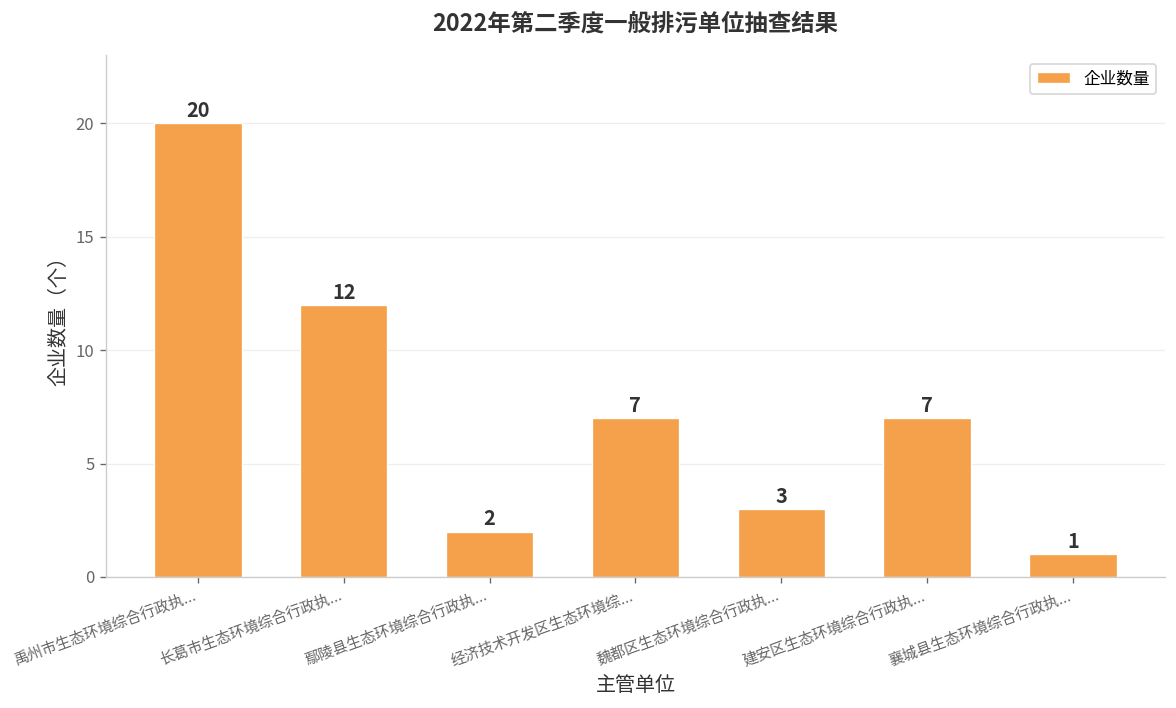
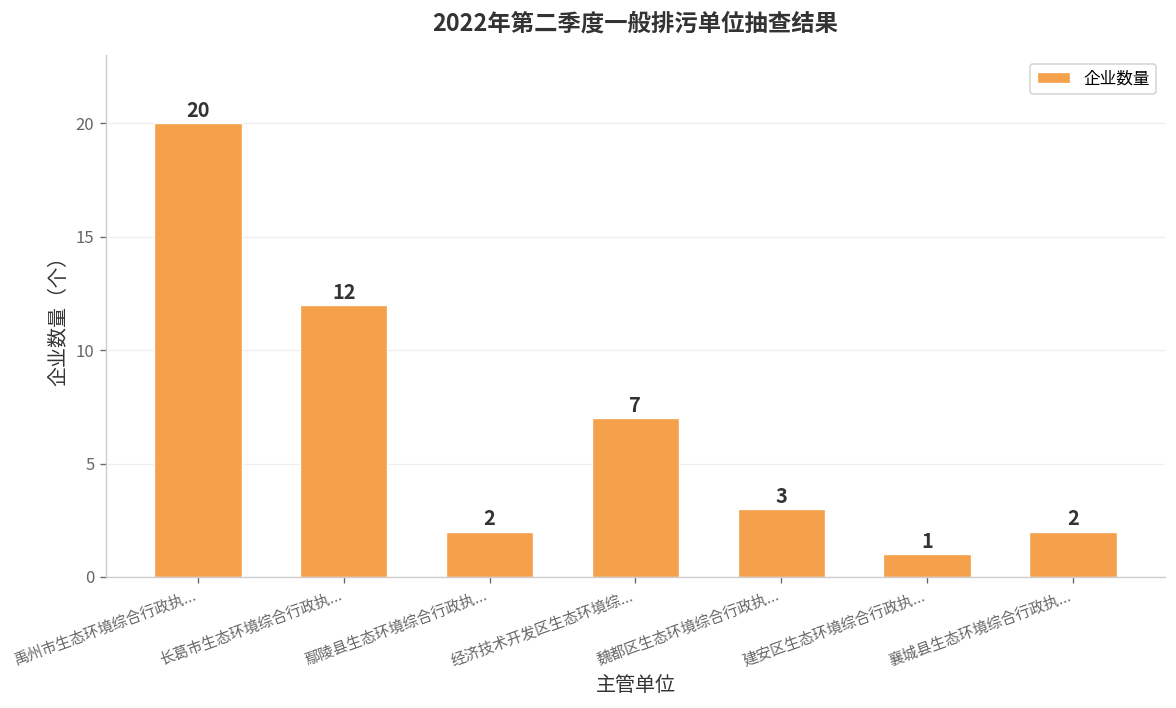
  {
    "禹州市生态环境综合行政执...": 20,
    "长葛市生态环境综合行政执...": 12,
    "鄢陵县生态环境综合行政执...": 2,
    "经济技术开发区生态环境综...": 7,
    "魏都区生态环境综合行政执...": 3,
-   "建安区生态环境综合行政执...": 7,
-   "襄城县生态环境综合行政执...": 1
+   "建安区生态环境综合行政执...": 1,
+   "襄城县生态环境综合行政执...": 2
  }
